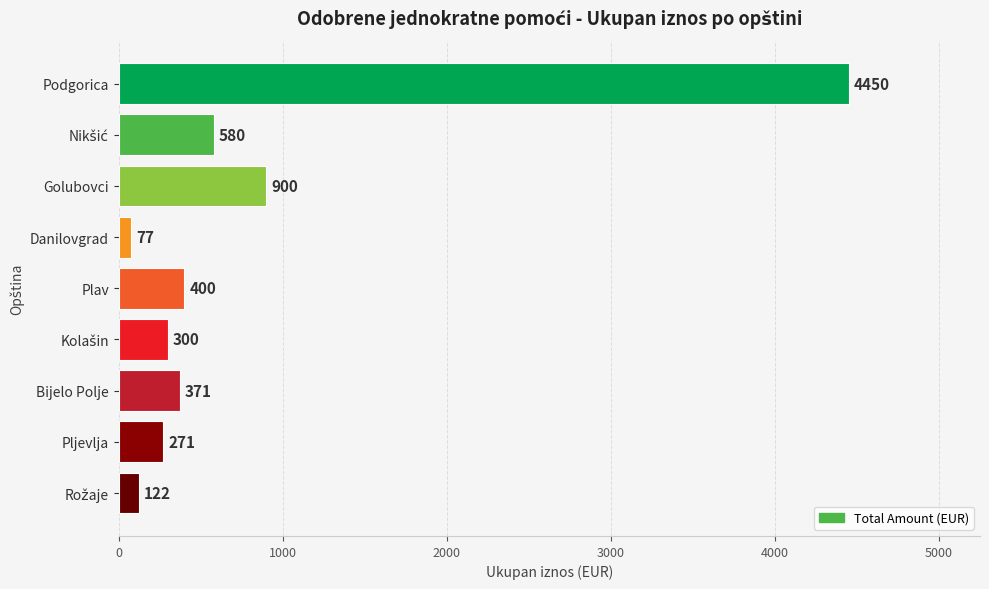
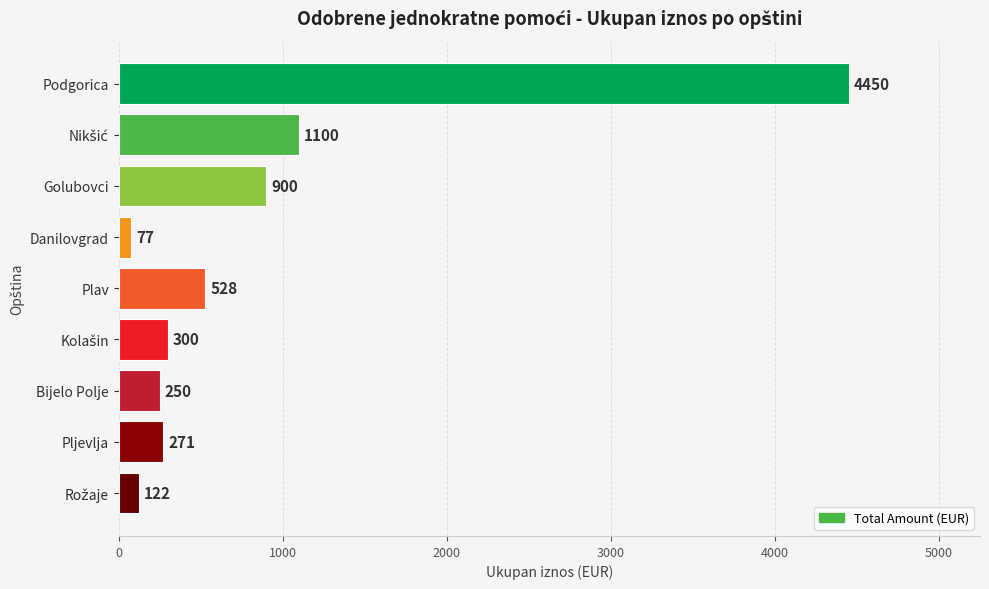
  {
    "Podgorica": 4450,
-   "Nikšić": 580,
+   "Nikšić": 1100,
    "Golubovci": 900,
    "Danilovgrad": 77,
-   "Plav": 400,
+   "Plav": 528,
    "Kolašin": 300,
-   "Bijelo Polje": 371,
+   "Bijelo Polje": 250,
    "Pljevlja": 271,
    "Rožaje": 122
  }
